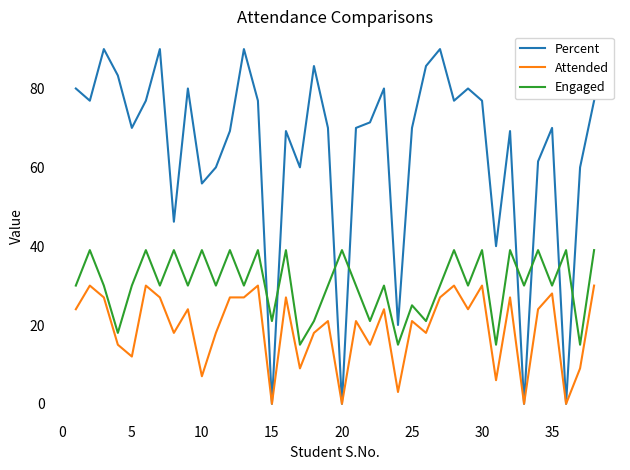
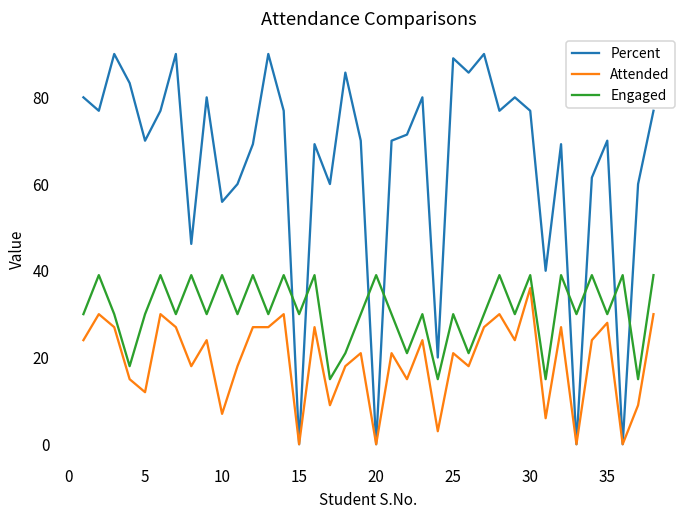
  {
    "Percent": {
      "5": 70,
      "10": 56,
-     "25": 70,
+     "25": 89,
      "30": 77,
      "35": 70
    },
    "Attended": {
      "5": 12,
      "10": 7,
      "25": 21,
-     "30": 30,
+     "30": 36,
      "35": 28
    },
    "Engaged": {
      "5": 30,
      "10": 39,
-     "15": 21,
+     "15": 30,
      "20": 39,
-     "25": 25,
+     "25": 30,
      "30": 39,
      "35": 30
    }
  }
